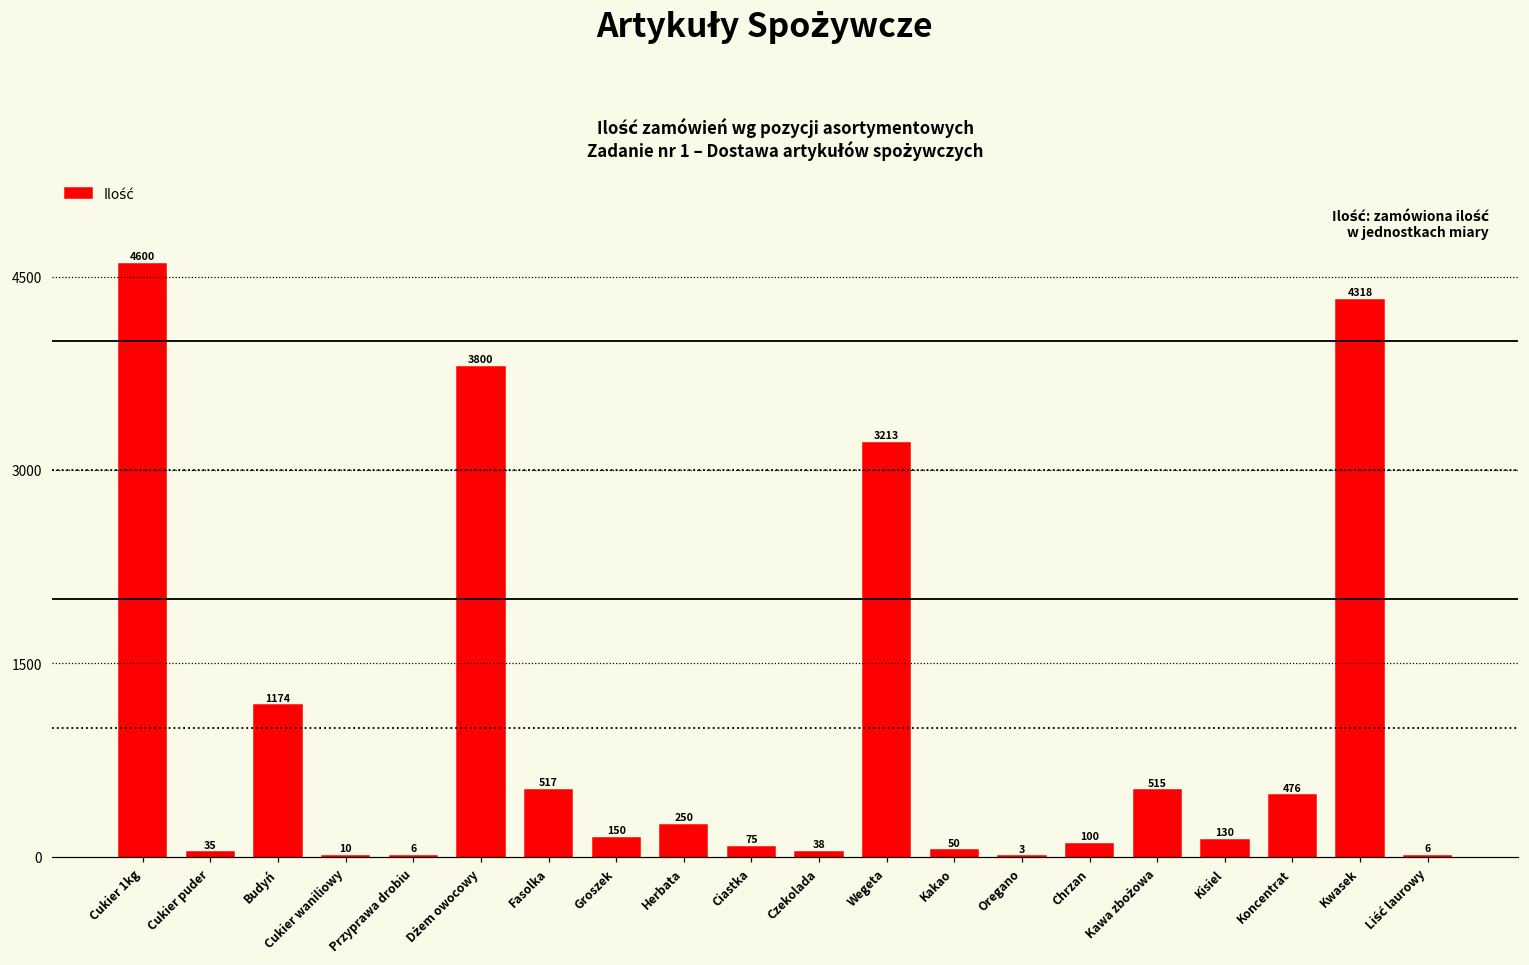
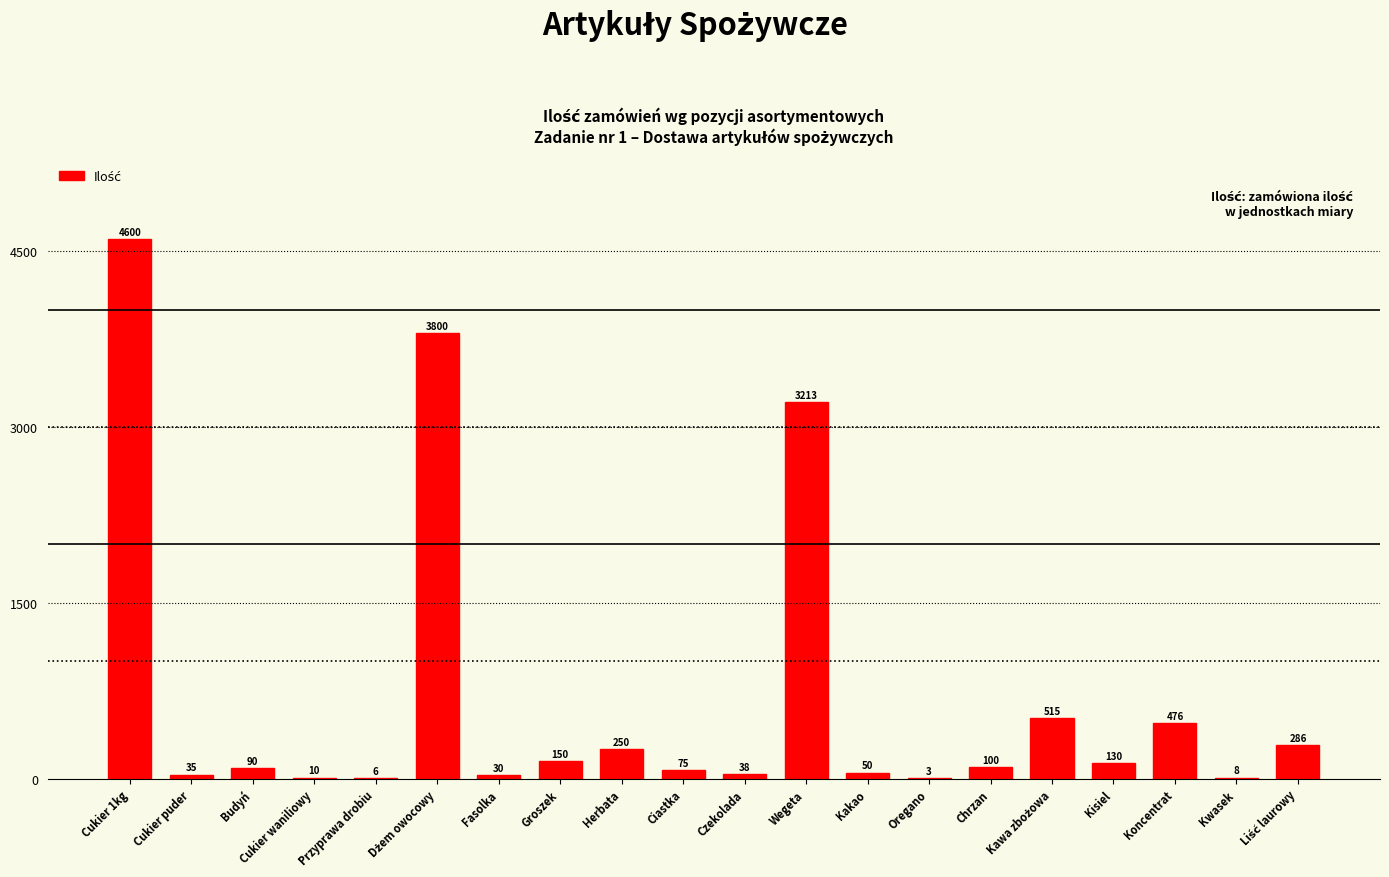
  {
    "Cukier 1kg": 4600,
    "Cukier puder": 35,
-   "Budyń": 1174,
+   "Budyń": 90,
    "Cukier waniliowy": 10,
    "Przyprawa drobiu": 6,
    "Dżem owocowy": 3800,
-   "Fasolka": 517,
+   "Fasolka": 30,
    "Groszek": 150,
    "Herbata": 250,
    "Ciastka": 75,
    "Czekolada": 38,
    "Wegeta": 3213,
    "Kakao": 50,
    "Oregano": 3,
    "Chrzan": 100,
    "Kawa zbożowa": 515,
    "Kisiel": 130,
    "Koncentrat": 476,
-   "Kwasek": 4318,
-   "Liść laurowy": 6
+   "Kwasek": 8,
+   "Liść laurowy": 286
  }
